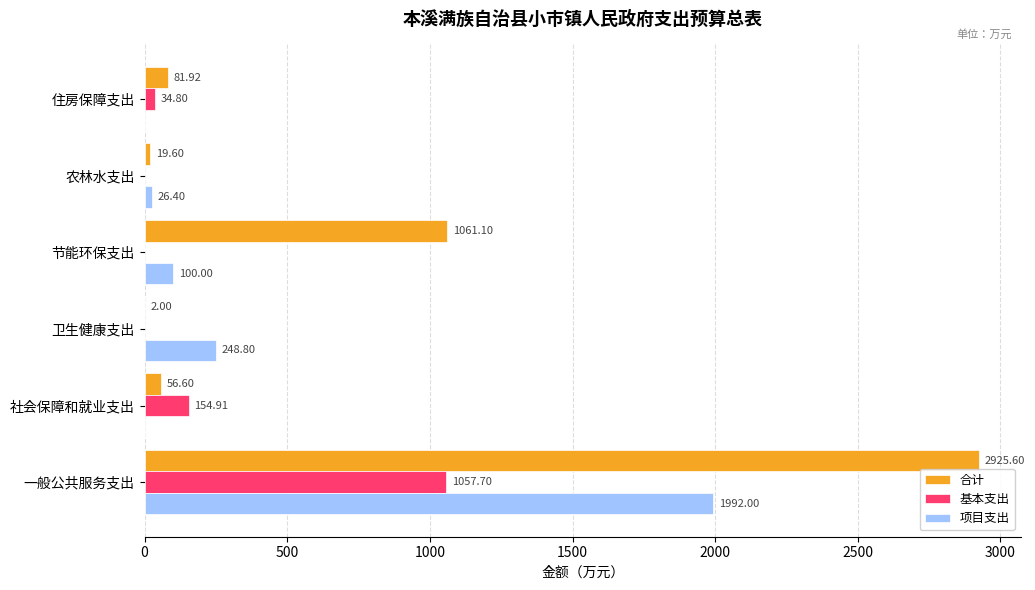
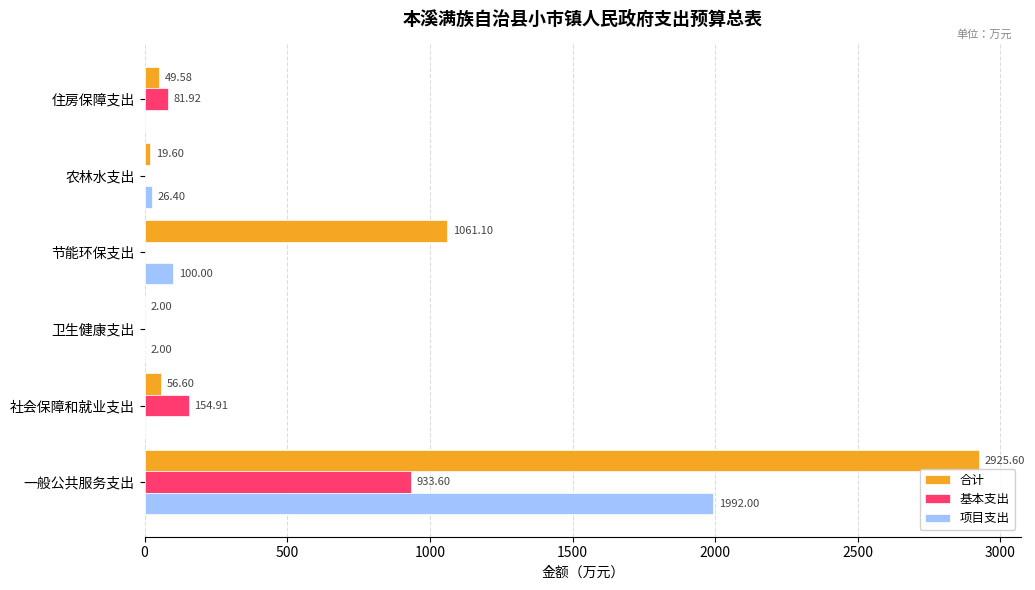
  {
    "合计": {
-     "住房保障支出": 81.92,
+     "住房保障支出": 49.58,
      "农林水支出": 19.60,
      "节能环保支出": 1061.10,
      "卫生健康支出": 2.00,
      "社会保障和就业支出": 56.60,
      "一般公共服务支出": 2925.60
    },
    "基本支出": {
-     "住房保障支出": 34.80,
+     "住房保障支出": 81.92,
      "社会保障和就业支出": 154.91,
-     "一般公共服务支出": 1057.70
+     "一般公共服务支出": 933.60
    },
    "项目支出": {
      "农林水支出": 26.40,
      "节能环保支出": 100.00,
-     "卫生健康支出": 248.80,
+     "卫生健康支出": 2.00,
      "一般公共服务支出": 1992.00
    }
  }
